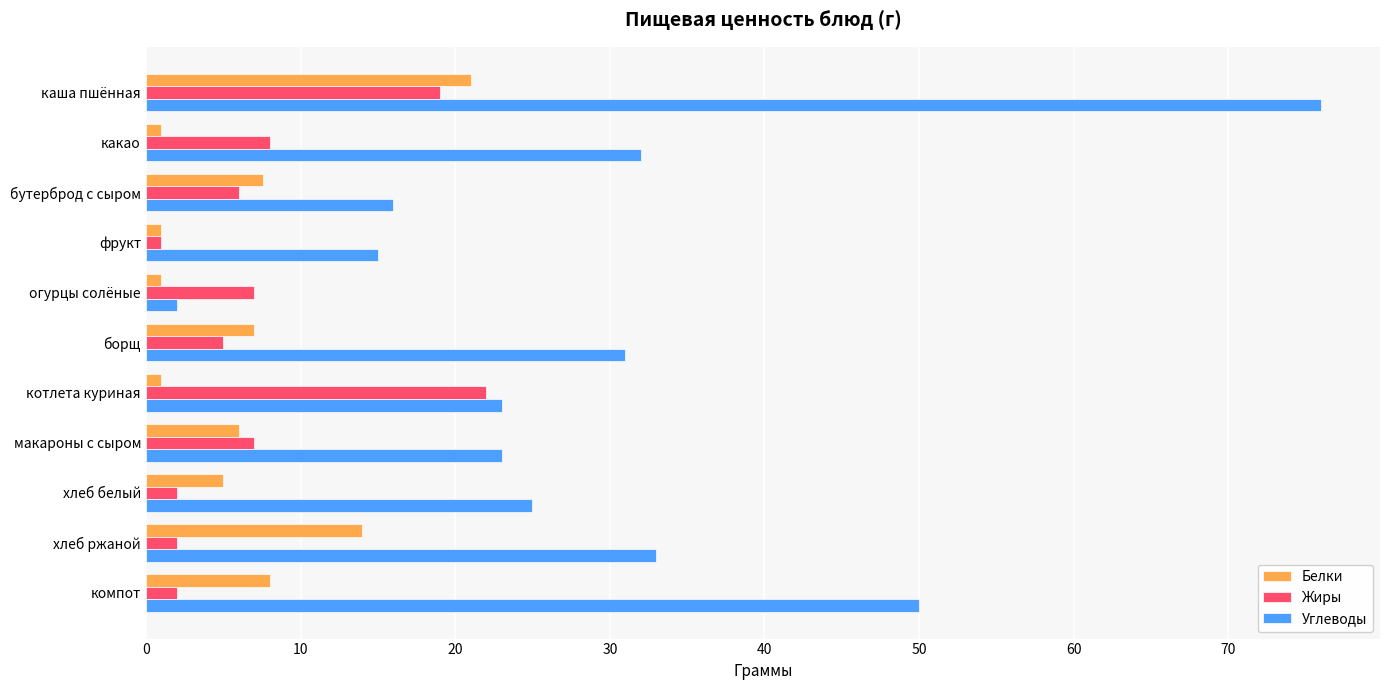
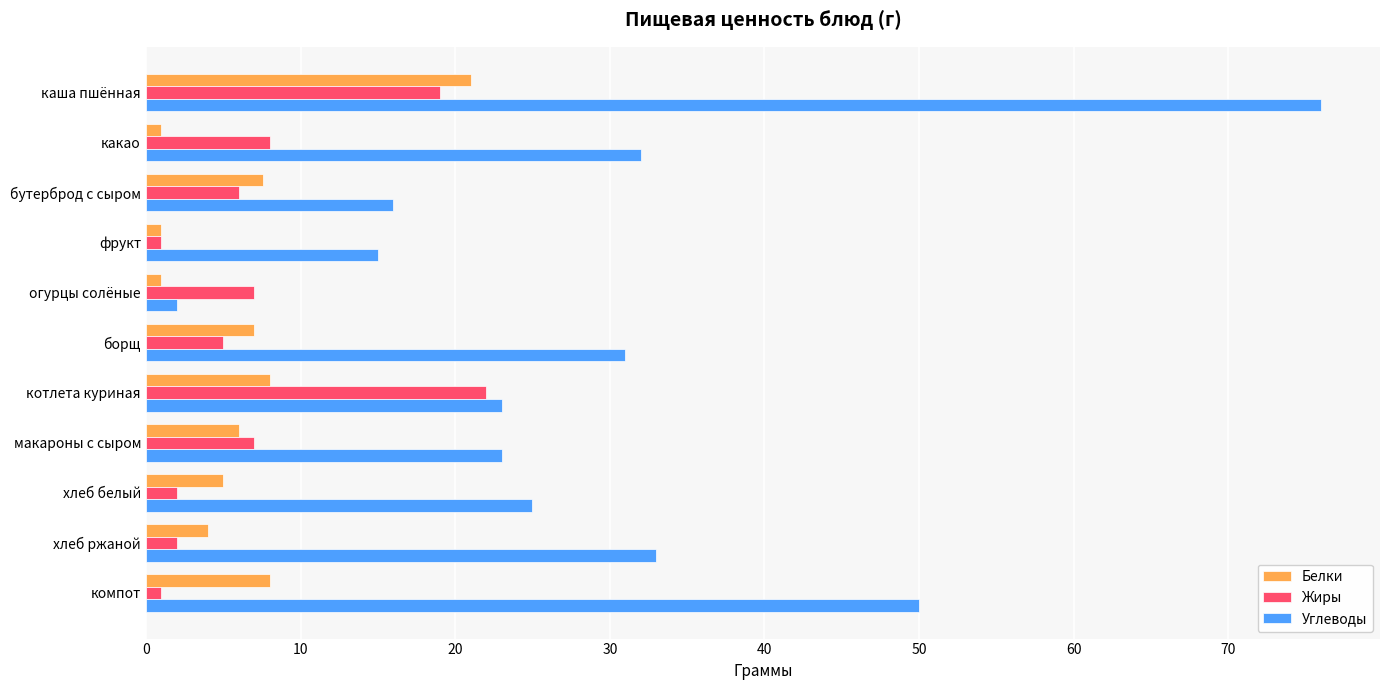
  {
    "Белки": {
      "каша пшённая": 21,
      "какао": 1,
      "бутерброд с сыром": 7.6,
      "фрукт": 1,
      "огурцы солёные": 1,
      "борщ": 7,
-     "котлета куриная": 1,
+     "котлета куриная": 8,
      "макароны с сыром": 6,
      "хлеб белый": 5,
-     "хлеб ржаной": 14,
+     "хлеб ржаной": 4,
      "компот": 8
    },
    "Жиры": {
      "каша пшённая": 19,
      "какао": 8,
      "бутерброд с сыром": 6,
      "фрукт": 1,
      "огурцы солёные": 7,
      "борщ": 5,
      "котлета куриная": 22,
      "макароны с сыром": 7,
      "хлеб белый": 2,
      "хлеб ржаной": 2,
-     "компот": 2
+     "компот": 1
    },
    "Углеводы": {
      "каша пшённая": 76,
      "какао": 32,
      "бутерброд с сыром": 16,
      "фрукт": 15,
      "огурцы солёные": 2,
      "борщ": 31,
      "котлета куриная": 23,
      "макароны с сыром": 23,
      "хлеб белый": 25,
      "хлеб ржаной": 33,
      "компот": 50
    }
  }
